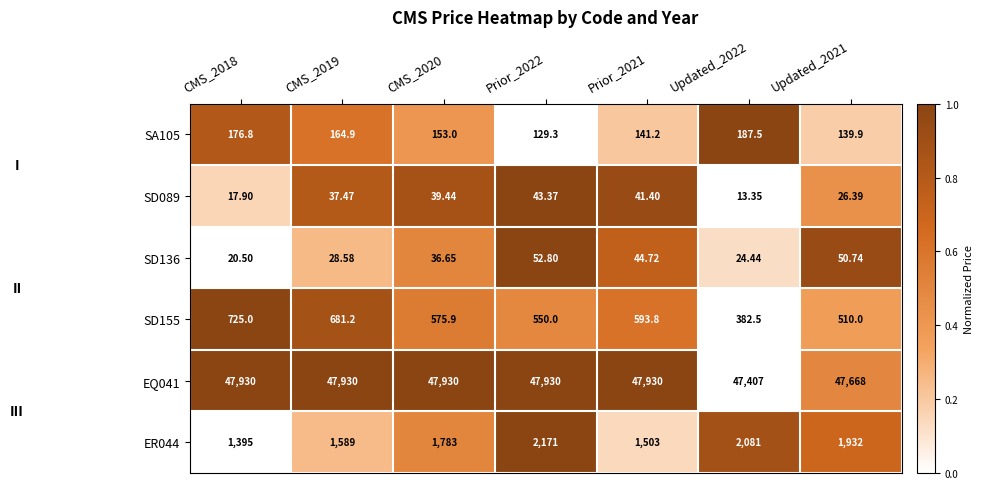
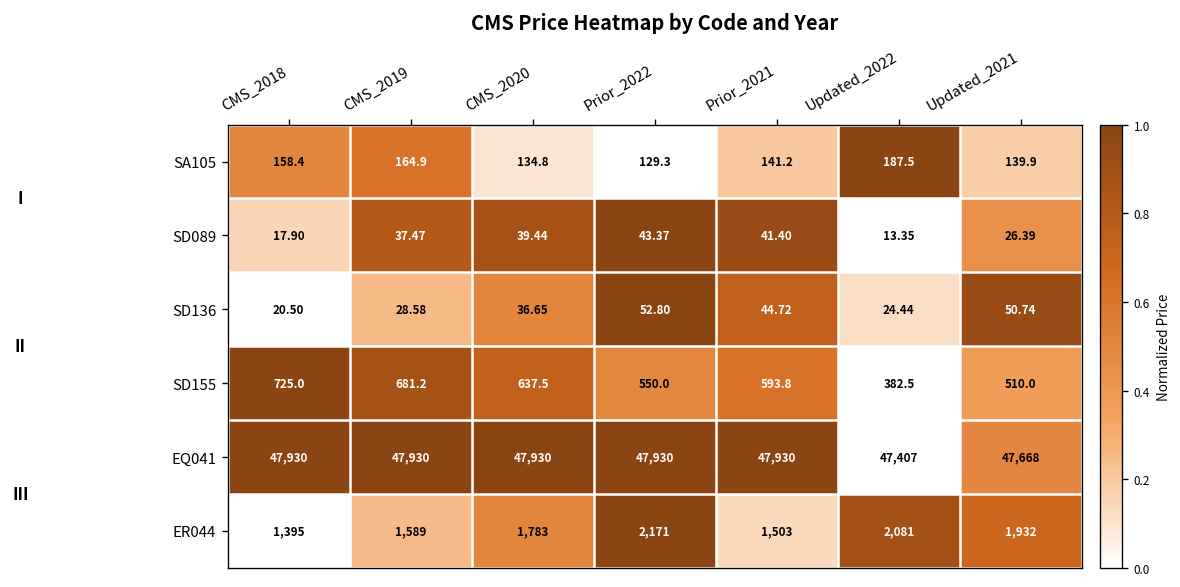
  {
    "SA105": {
-     "CMS_2018": "176.8",
+     "CMS_2018": "158.4",
      "CMS_2019": "164.9",
-     "CMS_2020": "153.0",
+     "CMS_2020": "134.8",
      "Prior_2022": "129.3",
      "Prior_2021": "141.2",
      "Updated_2022": "187.5",
      "Updated_2021": "139.9"
    },
    "SD089": {
      "CMS_2018": "17.90",
      "CMS_2019": "37.47",
      "CMS_2020": "39.44",
      "Prior_2022": "43.37",
      "Prior_2021": "41.40",
      "Updated_2022": "13.35",
      "Updated_2021": "26.39"
    },
    "SD136": {
      "CMS_2018": "20.50",
      "CMS_2019": "28.58",
      "CMS_2020": "36.65",
      "Prior_2022": "52.80",
      "Prior_2021": "44.72",
      "Updated_2022": "24.44",
      "Updated_2021": "50.74"
    },
    "SD155": {
      "CMS_2018": "725.0",
      "CMS_2019": "681.2",
-     "CMS_2020": "575.9",
+     "CMS_2020": "637.5",
      "Prior_2022": "550.0",
      "Prior_2021": "593.8",
      "Updated_2022": "382.5",
      "Updated_2021": "510.0"
    },
    "EQ041": {
      "CMS_2018": "47,930",
      "CMS_2019": "47,930",
      "CMS_2020": "47,930",
      "Prior_2022": "47,930",
      "Prior_2021": "47,930",
      "Updated_2022": "47,407",
      "Updated_2021": "47,668"
    },
    "ER044": {
      "CMS_2018": "1,395",
      "CMS_2019": "1,589",
      "CMS_2020": "1,783",
      "Prior_2022": "2,171",
      "Prior_2021": "1,503",
      "Updated_2022": "2,081",
      "Updated_2021": "1,932"
    }
  }
